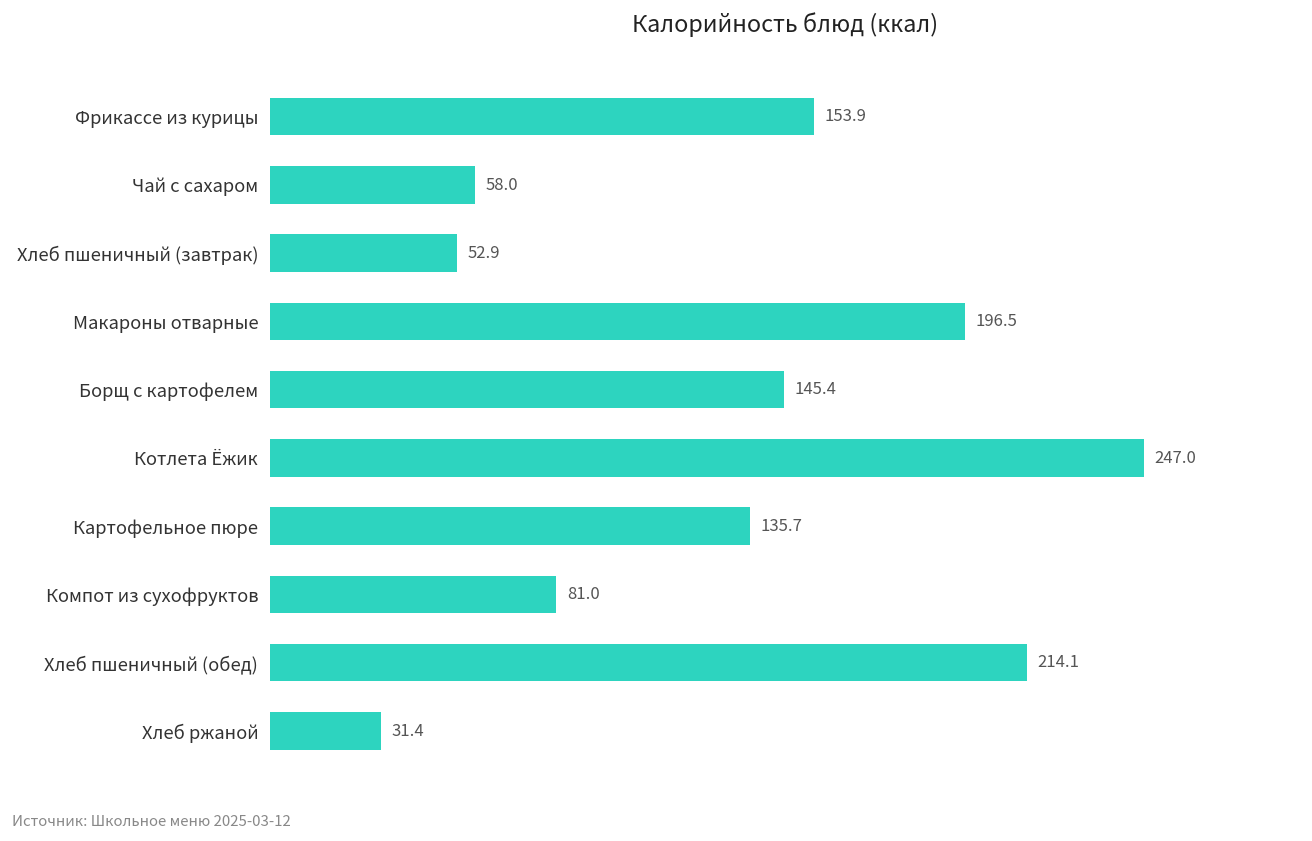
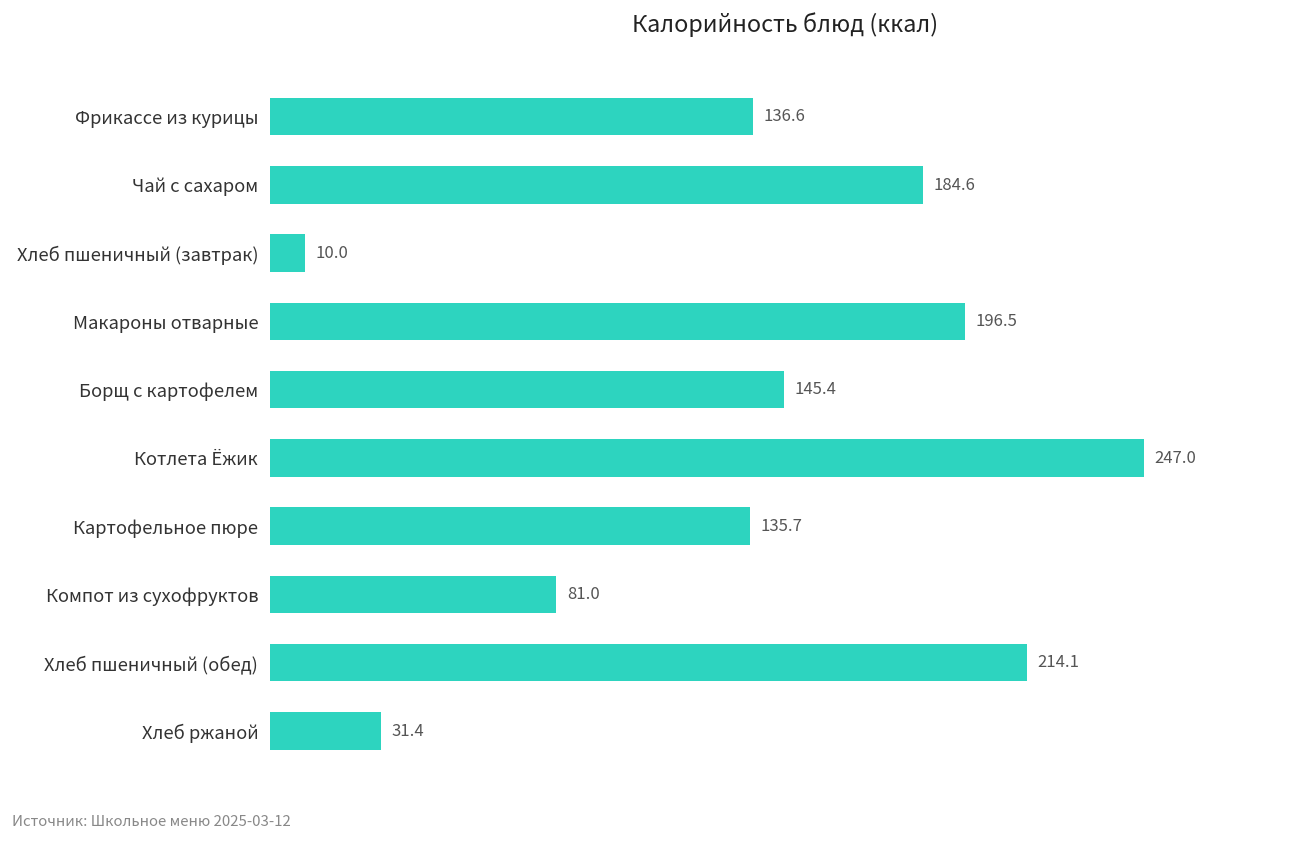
  {
-   "Фрикассе из курицы": 153.9,
-   "Чай с сахаром": 58.0,
-   "Хлеб пшеничный (завтрак)": 52.9,
+   "Фрикассе из курицы": 136.6,
+   "Чай с сахаром": 184.6,
+   "Хлеб пшеничный (завтрак)": 10.0,
    "Макароны отварные": 196.5,
    "Борщ с картофелем": 145.4,
    "Котлета Ёжик": 247.0,
    "Картофельное пюре": 135.7,
    "Компот из сухофруктов": 81.0,
    "Хлеб пшеничный (обед)": 214.1,
    "Хлеб ржаной": 31.4
  }
